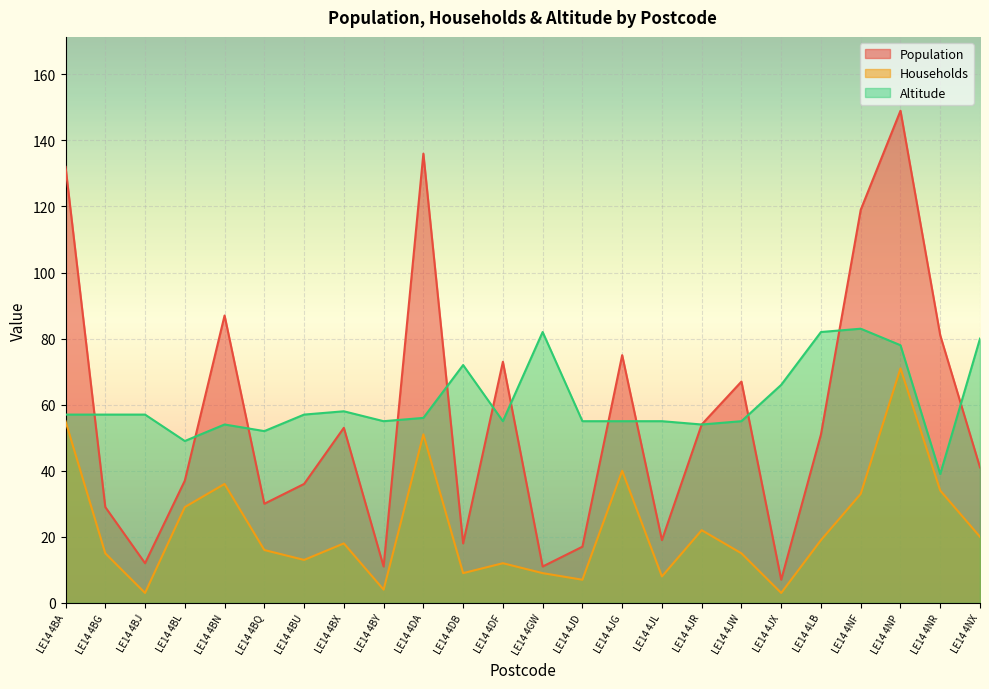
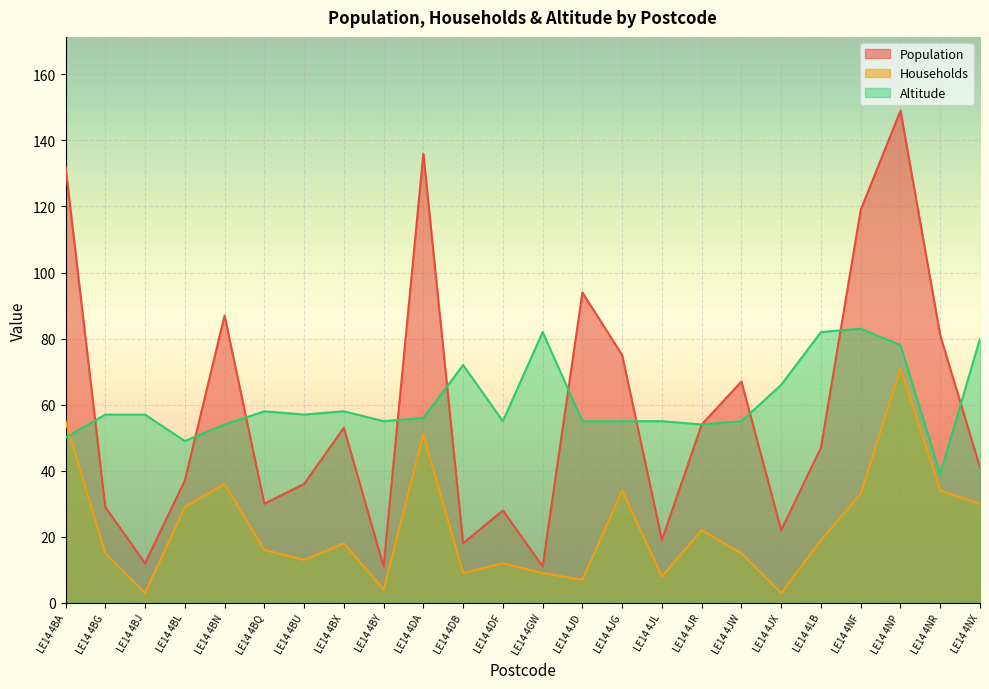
  {
    "Population": {
      "LE14 4BA": 132,
      "LE14 4BG": 29,
      "LE14 4BJ": 12,
      "LE14 4BL": 37,
      "LE14 4BN": 87,
      "LE14 4BQ": 30,
      "LE14 4BU": 36,
      "LE14 4BX": 53,
      "LE14 4BY": 11,
      "LE14 4DA": 136,
      "LE14 4DB": 18,
-     "LE14 4DF": 73,
+     "LE14 4DF": 28,
      "LE14 4GW": 11,
-     "LE14 4JD": 17,
+     "LE14 4JD": 94,
      "LE14 4JG": 75,
      "LE14 4JL": 19,
      "LE14 4JW": 67,
-     "LE14 4JX": 7,
-     "LE14 4LB": 51,
+     "LE14 4JX": 22,
+     "LE14 4LB": 47,
      "LE14 4NF": 119,
      "LE14 4NP": 149,
      "LE14 4NR": 81,
      "LE14 4NX": 41
    },
    "Households": {
      "LE14 4BA": 55,
      "LE14 4BG": 15,
      "LE14 4BJ": 3,
      "LE14 4BL": 29,
      "LE14 4BN": 36,
      "LE14 4BQ": 16,
      "LE14 4BU": 13,
      "LE14 4BX": 18,
      "LE14 4BY": 4,
      "LE14 4DA": 51,
      "LE14 4DB": 9,
      "LE14 4DF": 12,
      "LE14 4GW": 9,
      "LE14 4JD": 7,
-     "LE14 4JG": 40,
+     "LE14 4JG": 34,
      "LE14 4JL": 8,
      "LE14 4JR": 22,
      "LE14 4JW": 15,
      "LE14 4JX": 3,
      "LE14 4LB": 19,
      "LE14 4NF": 33,
      "LE14 4NP": 71,
      "LE14 4NR": 34,
-     "LE14 4NX": 20
+     "LE14 4NX": 30
    },
    "Altitude": {
-     "LE14 4BA": 57,
+     "LE14 4BA": 50,
      "LE14 4BG": 57,
      "LE14 4BJ": 57,
      "LE14 4BL": 49,
      "LE14 4BN": 54,
-     "LE14 4BQ": 52,
+     "LE14 4BQ": 58,
      "LE14 4BU": 57,
      "LE14 4BX": 58,
      "LE14 4BY": 55,
      "LE14 4DA": 56,
      "LE14 4DB": 72,
      "LE14 4DF": 55,
      "LE14 4GW": 82,
      "LE14 4JD": 55,
      "LE14 4JG": 55,
      "LE14 4JL": 55,
      "LE14 4JW": 55,
      "LE14 4JX": 66,
      "LE14 4LB": 82,
      "LE14 4NF": 83,
      "LE14 4NP": 78,
      "LE14 4NR": 39,
      "LE14 4NX": 80
    }
  }
